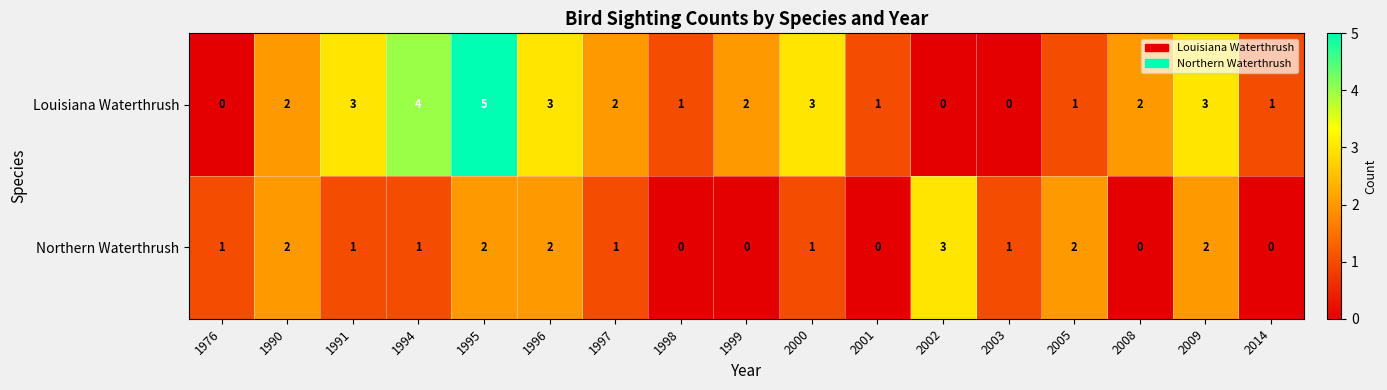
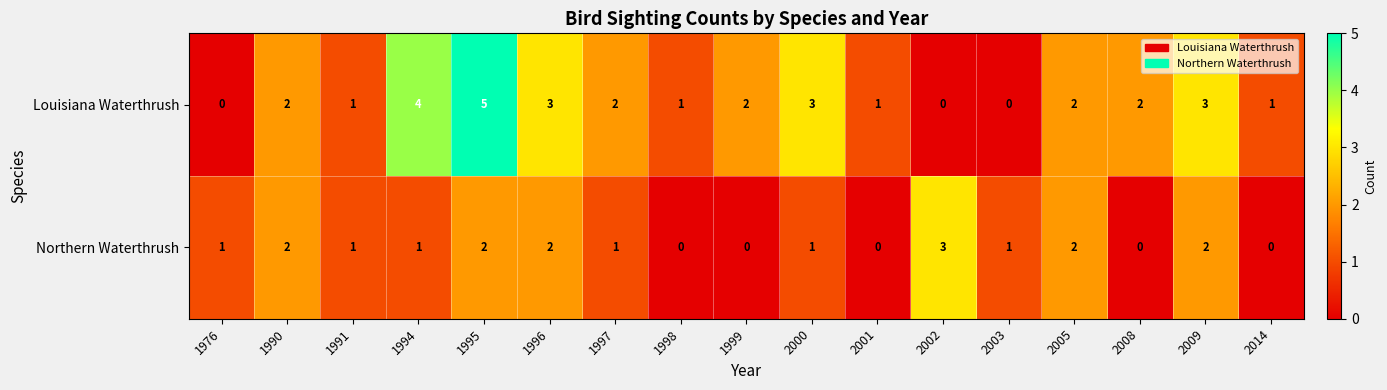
  {
    "Louisiana Waterthrush": {
      "1976": 0,
      "1990": 2,
-     "1991": 3,
+     "1991": 1,
      "1994": 4,
      "1995": 5,
      "1996": 3,
      "1997": 2,
      "1998": 1,
      "1999": 2,
      "2000": 3,
      "2001": 1,
      "2002": 0,
      "2003": 0,
-     "2005": 1,
+     "2005": 2,
      "2008": 2,
      "2009": 3,
      "2014": 1
    },
    "Northern Waterthrush": {
      "1976": 1,
      "1990": 2,
      "1991": 1,
      "1994": 1,
      "1995": 2,
      "1996": 2,
      "1997": 1,
      "1998": 0,
      "1999": 0,
      "2000": 1,
      "2001": 0,
      "2002": 3,
      "2003": 1,
      "2005": 2,
      "2008": 0,
      "2009": 2,
      "2014": 0
    }
  }
